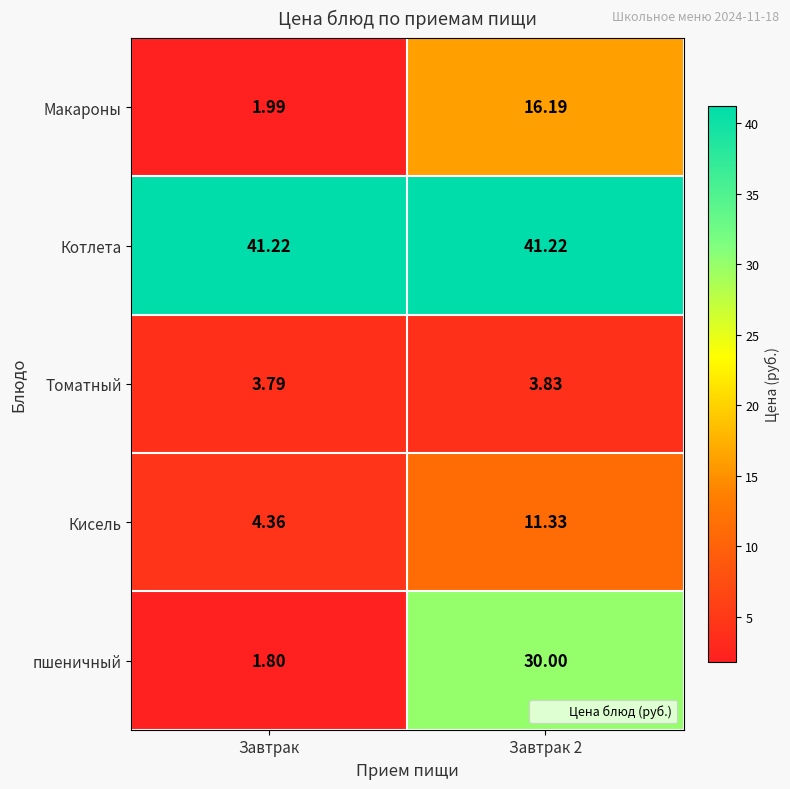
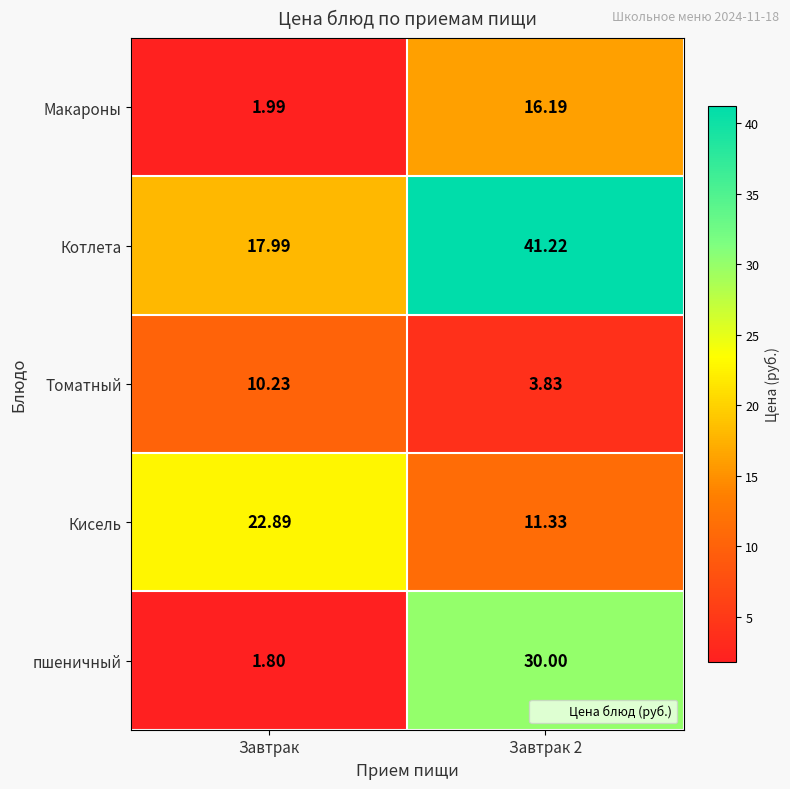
  {
    "Макароны": {
      "Завтрак": 1.99,
      "Завтрак 2": 16.19
    },
    "Котлета": {
-     "Завтрак": 41.22,
+     "Завтрак": 17.99,
      "Завтрак 2": 41.22
    },
    "Томатный": {
-     "Завтрак": 3.79,
+     "Завтрак": 10.23,
      "Завтрак 2": 3.83
    },
    "Кисель": {
-     "Завтрак": 4.36,
+     "Завтрак": 22.89,
      "Завтрак 2": 11.33
    },
    "пшеничный": {
      "Завтрак": 1.80,
      "Завтрак 2": 30.00
    }
  }
